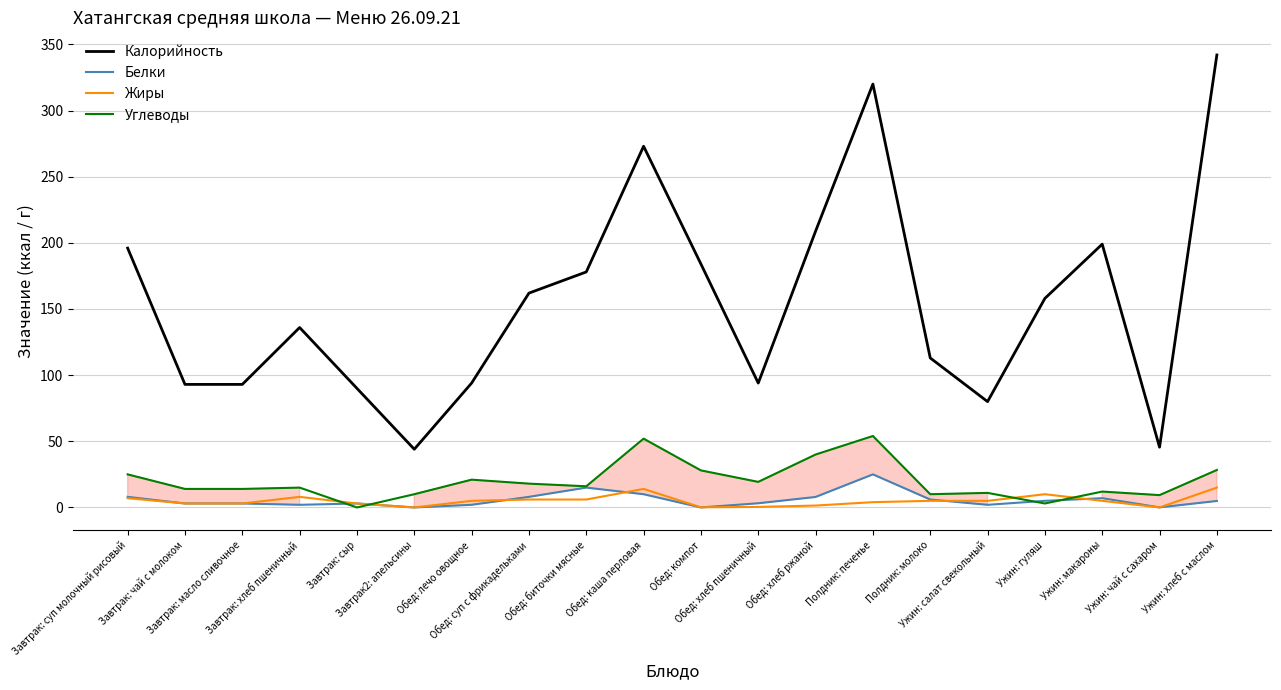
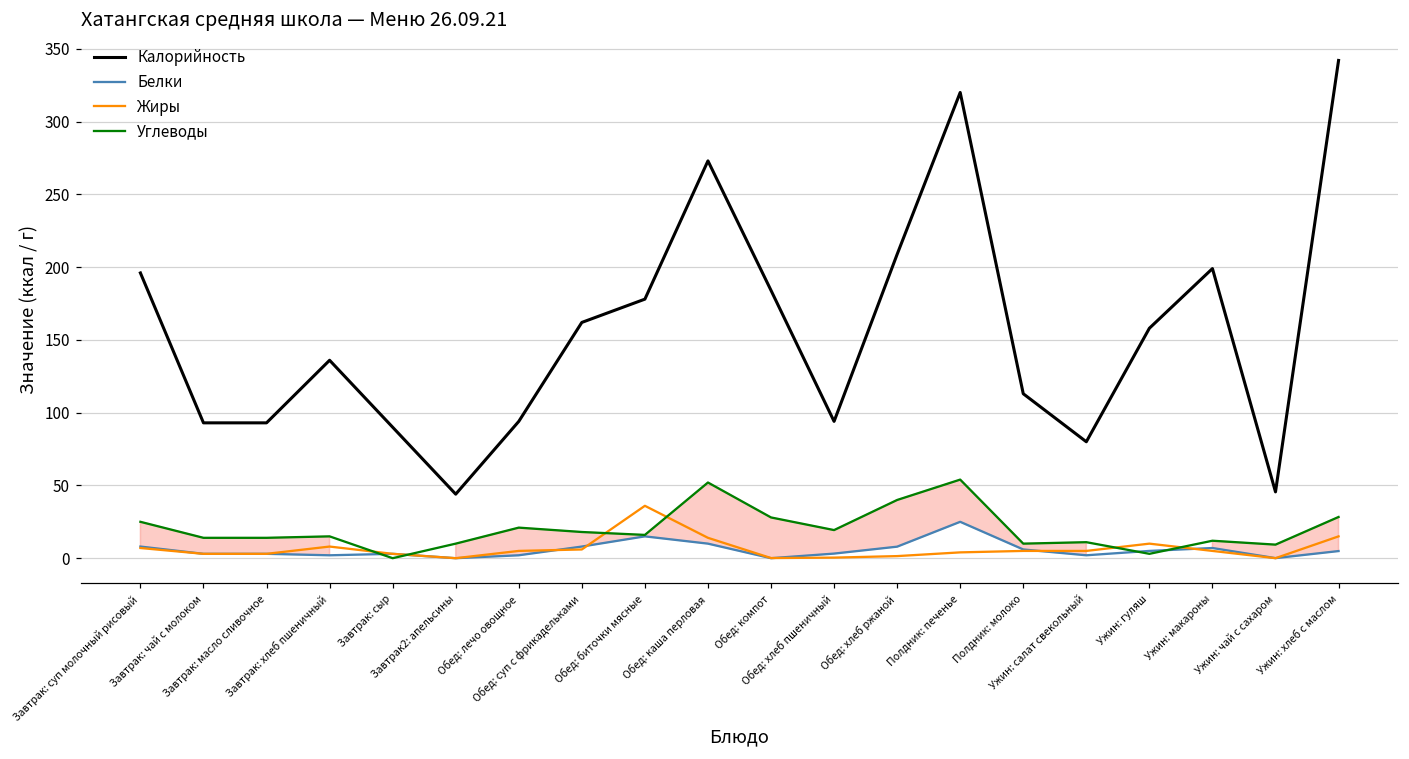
  {
    "Калорийность": {
      "Завтрак: суп молочный рисовый": 196,
      "Завтрак: чай с молоком": 93,
      "Завтрак: масло сливочное": 93,
      "Завтрак: хлеб пшеничный": 136,
      "Завтрак: сыр": 90,
      "Завтрак2: апельсины": 44,
      "Обед: лечо овощное": 94,
      "Обед: суп с фрикадельками": 162,
      "Обед: биточки мясные": 178,
      "Обед: каша перловая": 273,
      "Обед: компот": 184,
      "Обед: хлеб пшеничный": 94,
      "Обед: хлеб ржаной": 209,
      "Полдник: печенье": 320,
      "Полдник: молоко": 113,
      "Ужин: салат свекольный": 80,
      "Ужин: гуляш": 158,
      "Ужин: макароны": 199,
      "Ужин: чай с сахаром": 46,
      "Ужин: хлеб с маслом": 342
    },
    "Белки": {
      "Завтрак: хлеб пшеничный": 2,
      "Обед: лечо овощное": 2,
      "Обед: суп с фрикадельками": 8,
      "Обед: каша перловая": 10,
      "Обед: хлеб пшеничный": 3,
      "Обед: хлеб ржаной": 8,
      "Полдник: печенье": 25,
      "Ужин: салат свекольный": 2,
      "Ужин: гуляш": 5,
      "Ужин: макароны": 7,
      "Ужин: хлеб с маслом": 5
    },
    "Жиры": {
      "Завтрак: хлеб пшеничный": 8,
      "Обед: лечо овощное": 5,
      "Обед: суп с фрикадельками": 6,
-     "Обед: биточки мясные": 6,
+     "Обед: биточки мясные": 36,
      "Обед: каша перловая": 14,
      "Обед: хлеб пшеничный": 0,
      "Обед: хлеб ржаной": 1,
      "Полдник: печенье": 4,
      "Ужин: салат свекольный": 5,
      "Ужин: гуляш": 10,
      "Ужин: макароны": 5,
      "Ужин: хлеб с маслом": 15
    },
    "Углеводы": {
      "Завтрак: суп молочный рисовый": 25,
      "Завтрак: чай с молоком": 14,
      "Завтрак: масло сливочное": 14,
      "Завтрак: хлеб пшеничный": 15,
      "Завтрак: сыр": 0,
      "Завтрак2: апельсины": 10,
      "Обед: лечо овощное": 21,
      "Обед: суп с фрикадельками": 18,
      "Обед: каша перловая": 52,
      "Обед: компот": 28,
      "Обед: хлеб пшеничный": 19,
      "Обед: хлеб ржаной": 40,
      "Полдник: печенье": 54,
      "Полдник: молоко": 10,
      "Ужин: салат свекольный": 11,
      "Ужин: гуляш": 3,
      "Ужин: макароны": 12,
      "Ужин: чай с сахаром": 9,
      "Ужин: хлеб с маслом": 28
    }
  }
